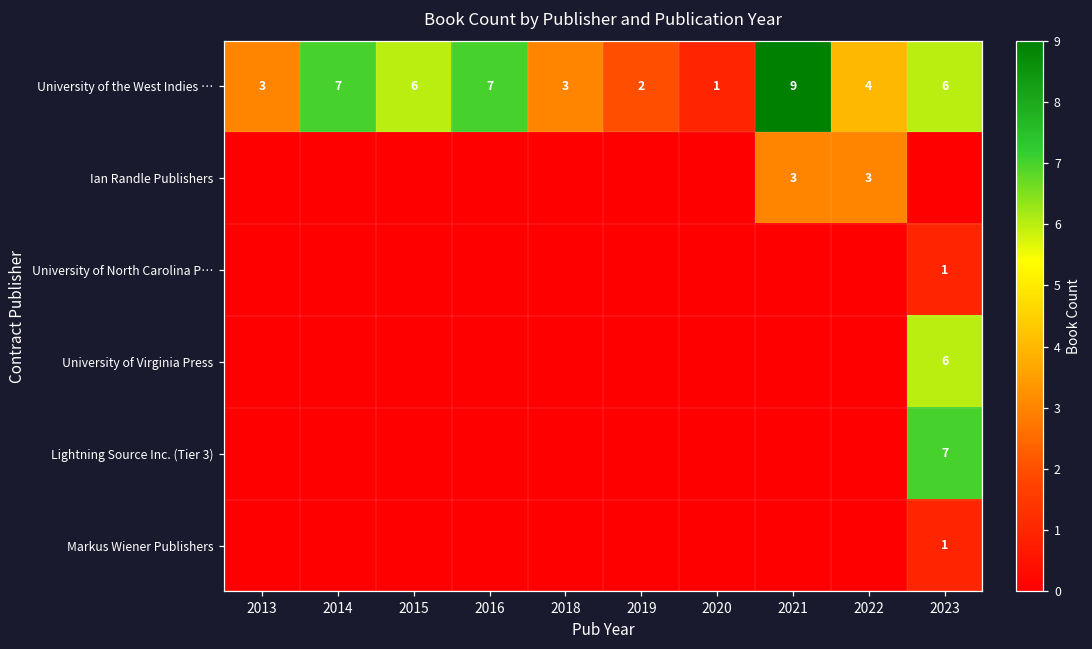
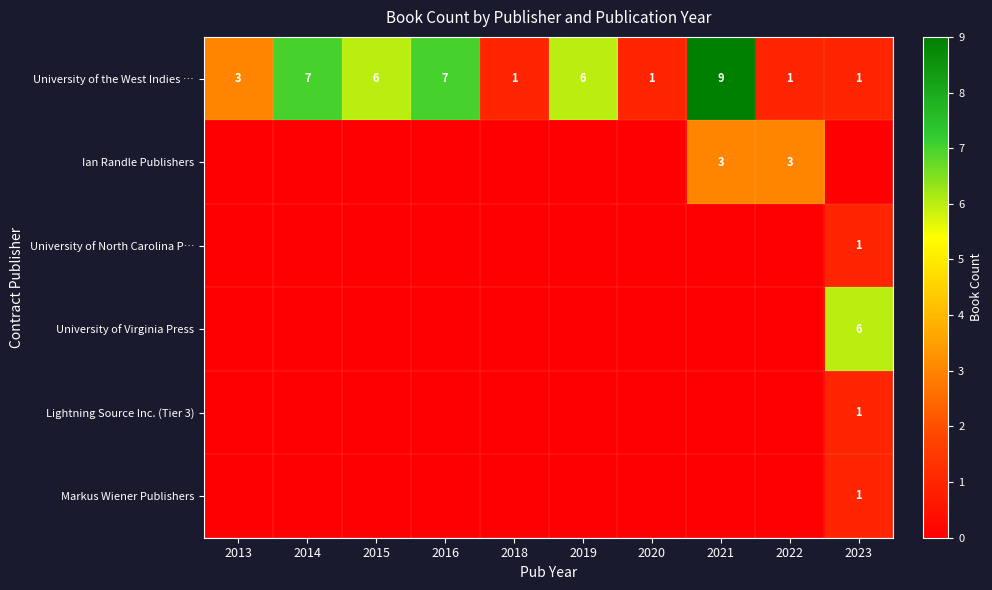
  {
    "University of the West Indies …": {
      "2013": 3,
      "2014": 7,
      "2015": 6,
      "2016": 7,
-     "2018": 3,
-     "2019": 2,
+     "2018": 1,
+     "2019": 6,
      "2020": 1,
      "2021": 9,
-     "2022": 4,
-     "2023": 6
+     "2022": 1,
+     "2023": 1
    },
    "Ian Randle Publishers": {
      "2021": 3,
      "2022": 3
    },
    "University of North Carolina P…": {
      "2023": 1
    },
    "University of Virginia Press": {
      "2023": 6
    },
    "Lightning Source Inc. (Tier 3)": {
-     "2023": 7
+     "2023": 1
    },
    "Markus Wiener Publishers": {
      "2023": 1
    }
  }
